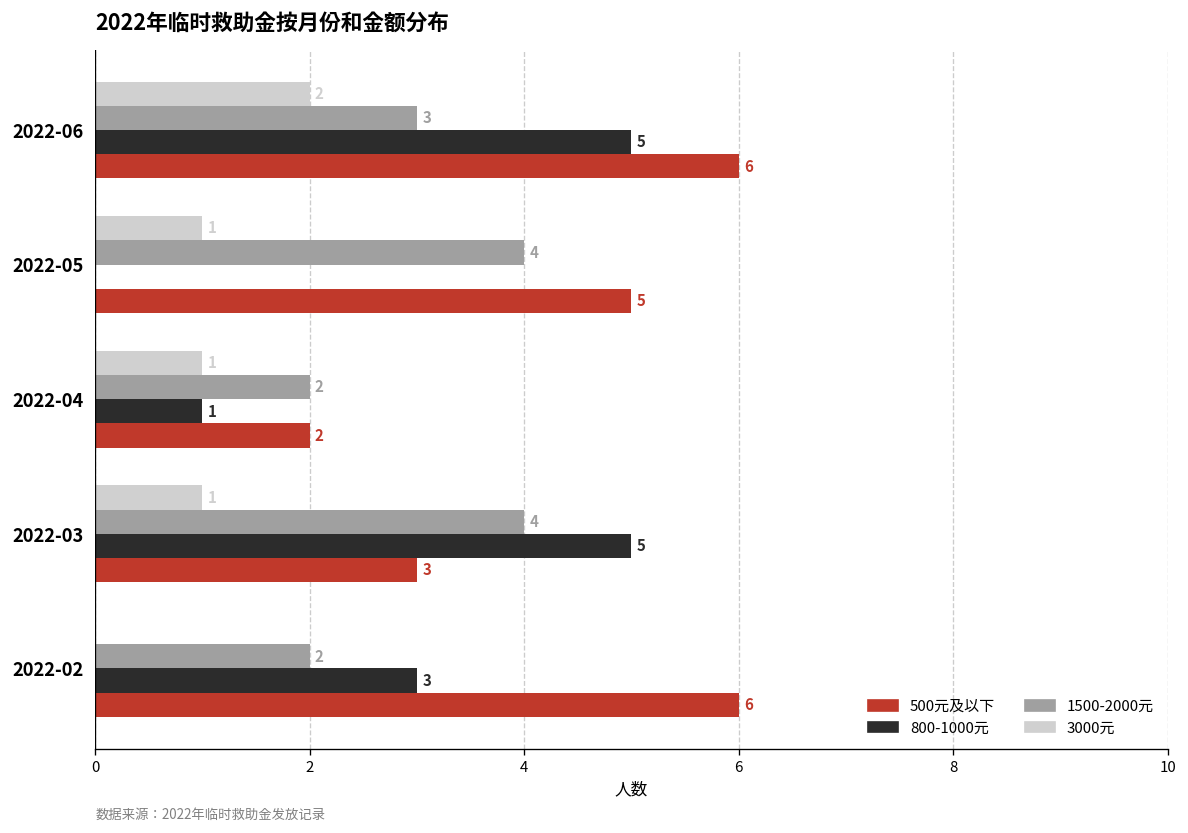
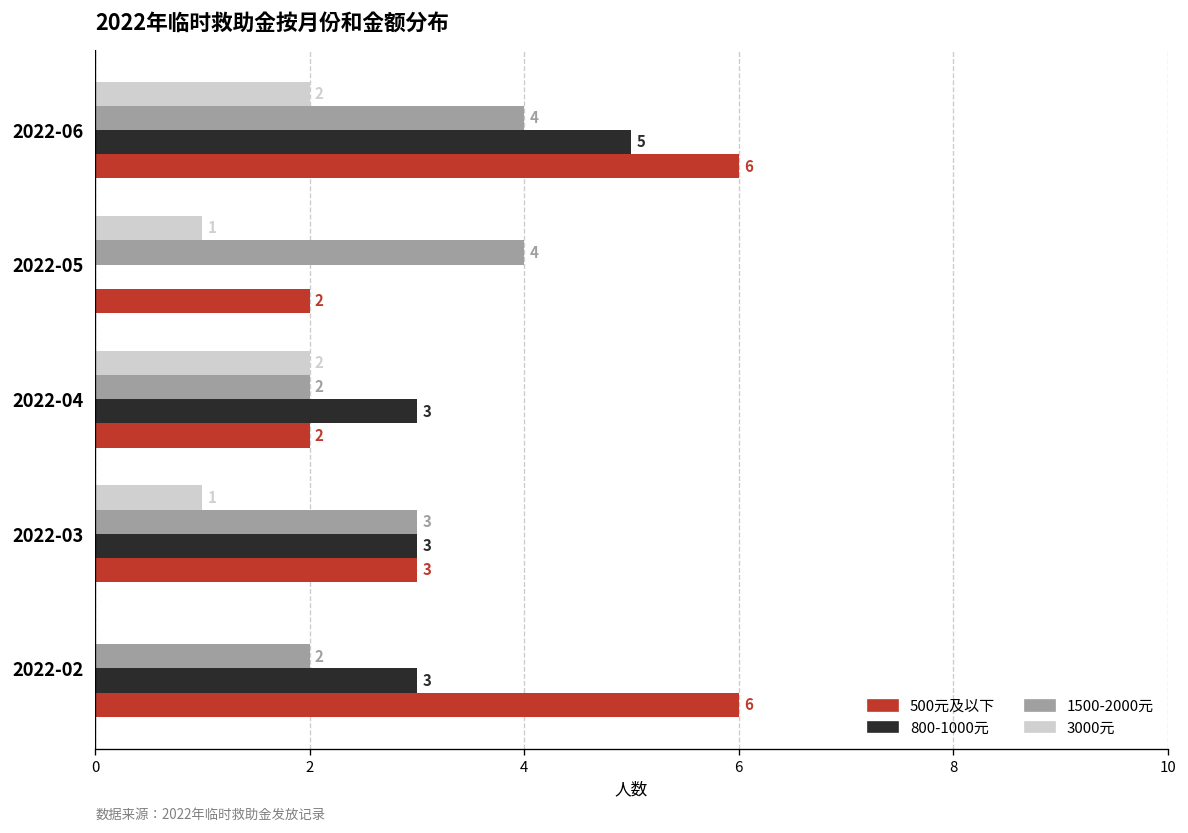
  {
    "500元及以下": {
      "2022-06": 6,
-     "2022-05": 5,
+     "2022-05": 2,
      "2022-04": 2,
      "2022-03": 3,
      "2022-02": 6
    },
    "800-1000元": {
      "2022-06": 5,
-     "2022-04": 1,
-     "2022-03": 5,
+     "2022-04": 3,
+     "2022-03": 3,
      "2022-02": 3
    },
    "1500-2000元": {
-     "2022-06": 3,
+     "2022-06": 4,
      "2022-05": 4,
      "2022-04": 2,
-     "2022-03": 4,
+     "2022-03": 3,
      "2022-02": 2
    },
    "3000元": {
      "2022-06": 2,
      "2022-05": 1,
-     "2022-04": 1,
+     "2022-04": 2,
      "2022-03": 1,
      "2022-02": 0
    }
  }
